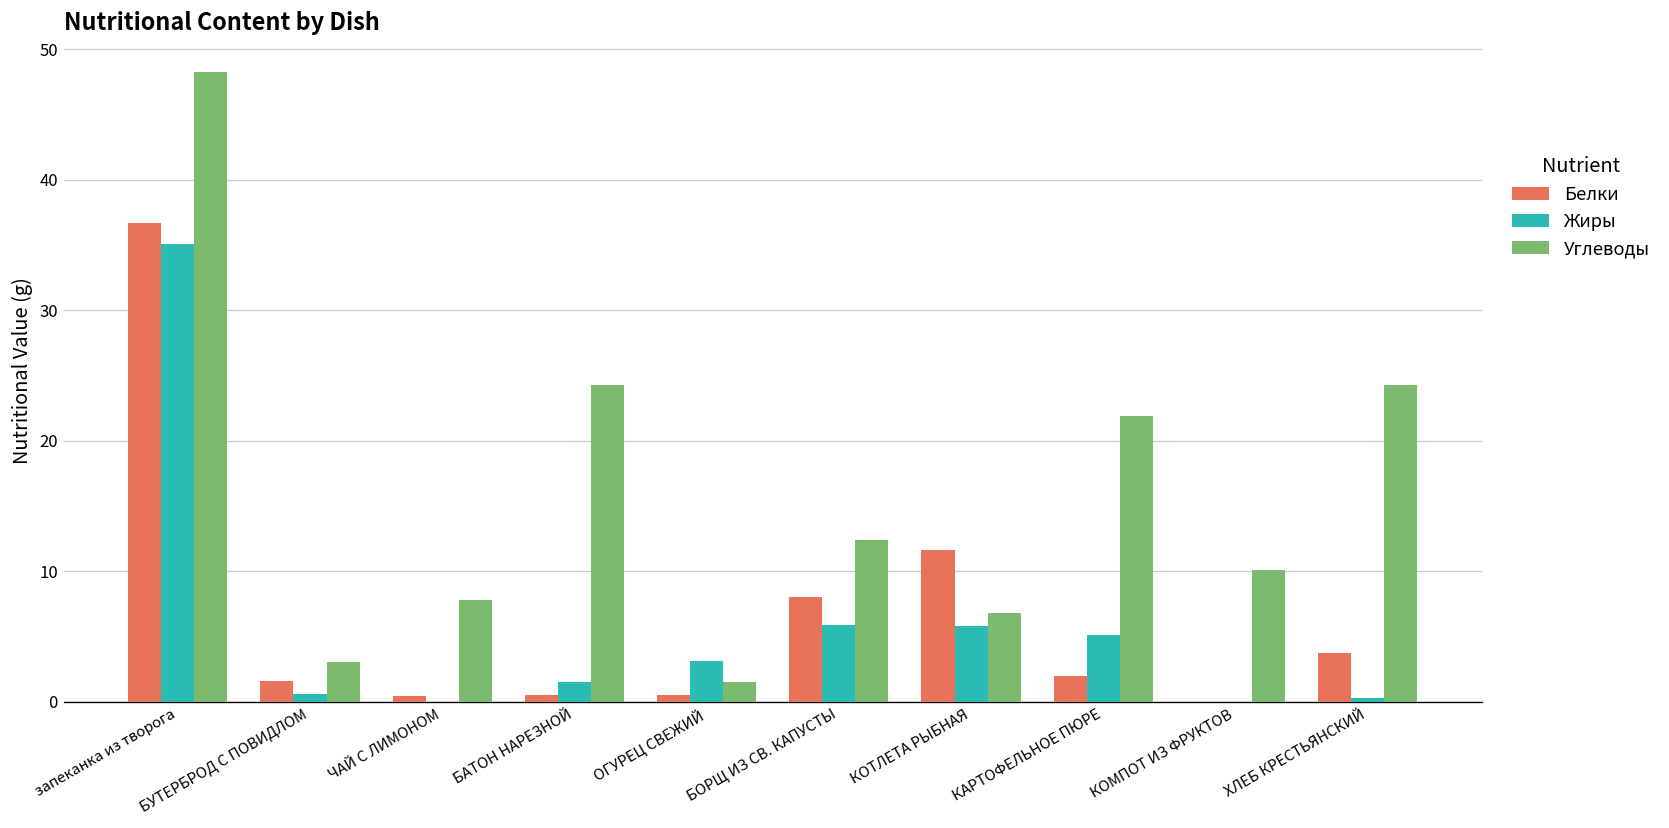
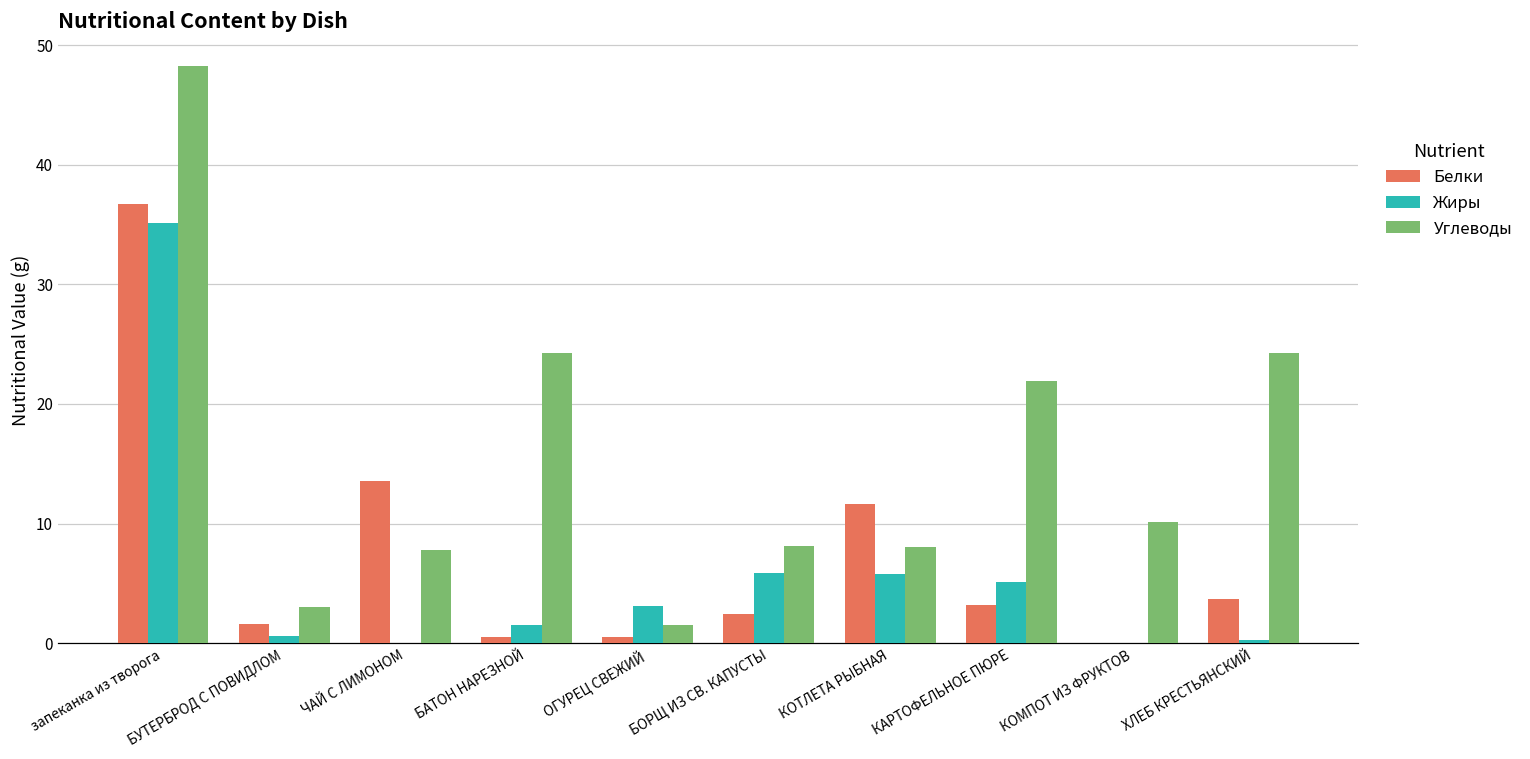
  {
    "Белки": {
      "запеканка из творога": 36.7,
      "БУТЕРБРОД С ПОВИДЛОМ": 1.6,
-     "ЧАЙ С ЛИМОНОМ": 0.4,
+     "ЧАЙ С ЛИМОНОМ": 13.6,
      "БАТОН НАРЕЗНОЙ": 0.5,
      "ОГУРЕЦ СВЕЖИЙ": 0.5,
-     "БОРЩ ИЗ СВ. КАПУСТЫ": 8.0,
+     "БОРЩ ИЗ СВ. КАПУСТЫ": 2.4,
      "КОТЛЕТА РЫБНАЯ": 11.6,
-     "КАРТОФЕЛЬНОЕ ПЮРЕ": 2.0,
+     "КАРТОФЕЛЬНОЕ ПЮРЕ": 3.2,
      "КОМПОТ ИЗ ФРУКТОВ": 0.0,
      "ХЛЕБ КРЕСТЬЯНСКИЙ": 3.7
    },
    "Жиры": {
      "запеканка из творога": 35.1,
      "БУТЕРБРОД С ПОВИДЛОМ": 0.6,
      "ЧАЙ С ЛИМОНОМ": 0.0,
      "БАТОН НАРЕЗНОЙ": 1.5,
      "ОГУРЕЦ СВЕЖИЙ": 3.1,
      "БОРЩ ИЗ СВ. КАПУСТЫ": 5.9,
      "КОТЛЕТА РЫБНАЯ": 5.8,
      "КАРТОФЕЛЬНОЕ ПЮРЕ": 5.1,
      "КОМПОТ ИЗ ФРУКТОВ": 0.0,
      "ХЛЕБ КРЕСТЬЯНСКИЙ": 0.3
    },
    "Углеводы": {
      "запеканка из творога": 48.3,
      "БУТЕРБРОД С ПОВИДЛОМ": 3.0,
      "ЧАЙ С ЛИМОНОМ": 7.8,
      "БАТОН НАРЕЗНОЙ": 24.3,
      "ОГУРЕЦ СВЕЖИЙ": 1.5,
-     "БОРЩ ИЗ СВ. КАПУСТЫ": 12.4,
-     "КОТЛЕТА РЫБНАЯ": 6.8,
+     "БОРЩ ИЗ СВ. КАПУСТЫ": 8.1,
+     "КОТЛЕТА РЫБНАЯ": 8.0,
      "КАРТОФЕЛЬНОЕ ПЮРЕ": 21.9,
      "КОМПОТ ИЗ ФРУКТОВ": 10.1,
      "ХЛЕБ КРЕСТЬЯНСКИЙ": 24.3
    }
  }
